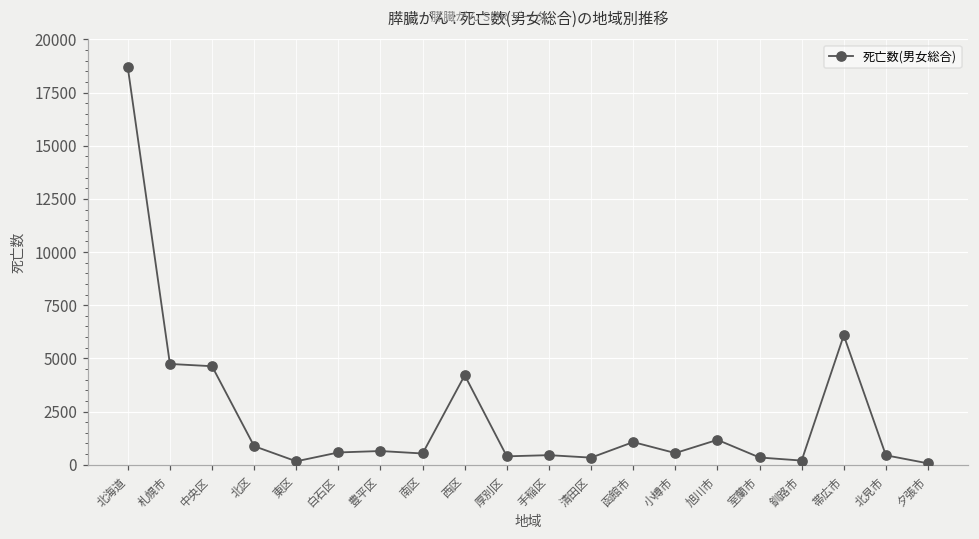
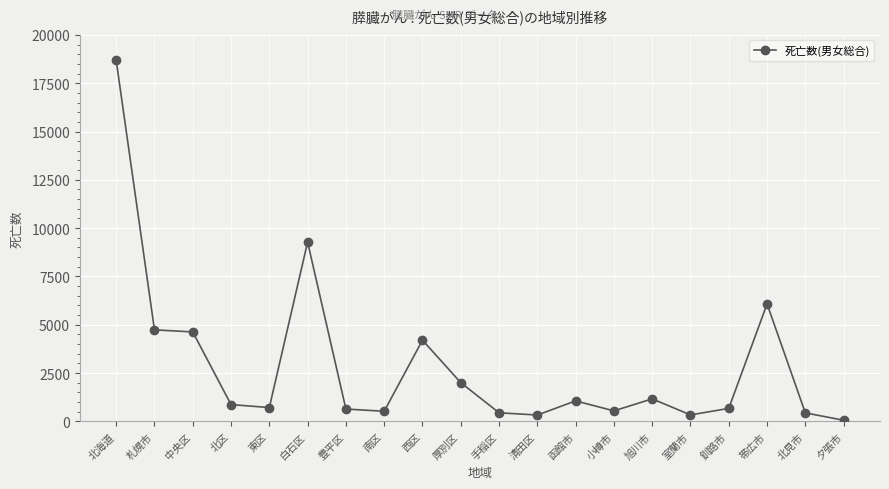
  {
    "北海道": 18700,
    "札幌市": 4700,
    "中央区": 4600,
    "北区": 900,
-   "東区": 200,
-   "白石区": 600,
+   "東区": 700,
+   "白石区": 9300,
    "豊平区": 600,
    "南区": 500,
    "西区": 4200,
-   "厚別区": 400,
+   "厚別区": 2000,
    "手稲区": 400,
    "清田区": 300,
    "函館市": 1100,
    "小樽市": 500,
    "旭川市": 1200,
    "室蘭市": 300,
-   "釧路市": 200,
+   "釧路市": 700,
    "帯広市": 6100,
    "北見市": 400,
    "夕張市": 100
  }
